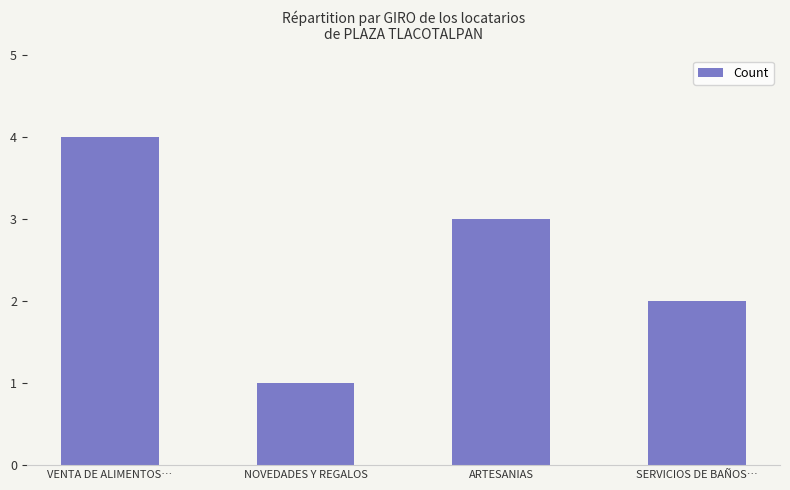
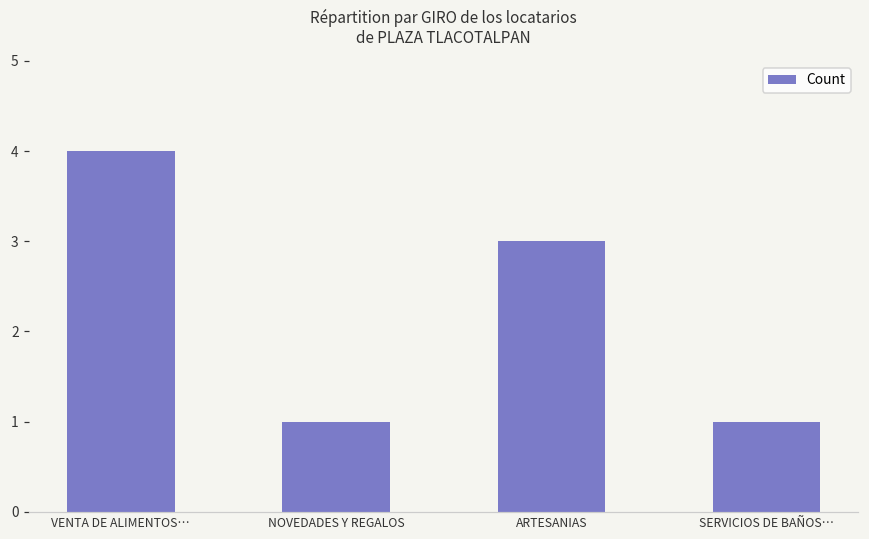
  {
    "VENTA DE ALIMENTOS…": 4,
    "NOVEDADES Y REGALOS": 1,
    "ARTESANIAS": 3,
-   "SERVICIOS DE BAÑOS…": 2
+   "SERVICIOS DE BAÑOS…": 1
  }
